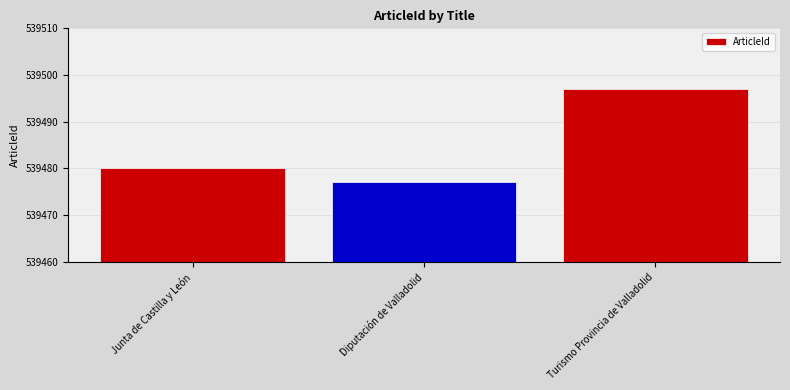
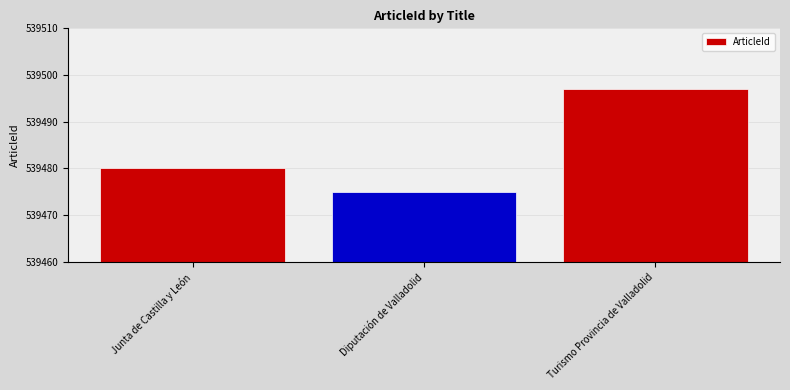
  {
    "Junta de Castilla y León": 539480,
-   "Diputación de Valladolid": 539477,
+   "Diputación de Valladolid": 539475,
    "Turismo Provincia de Valladolid": 539497
  }
